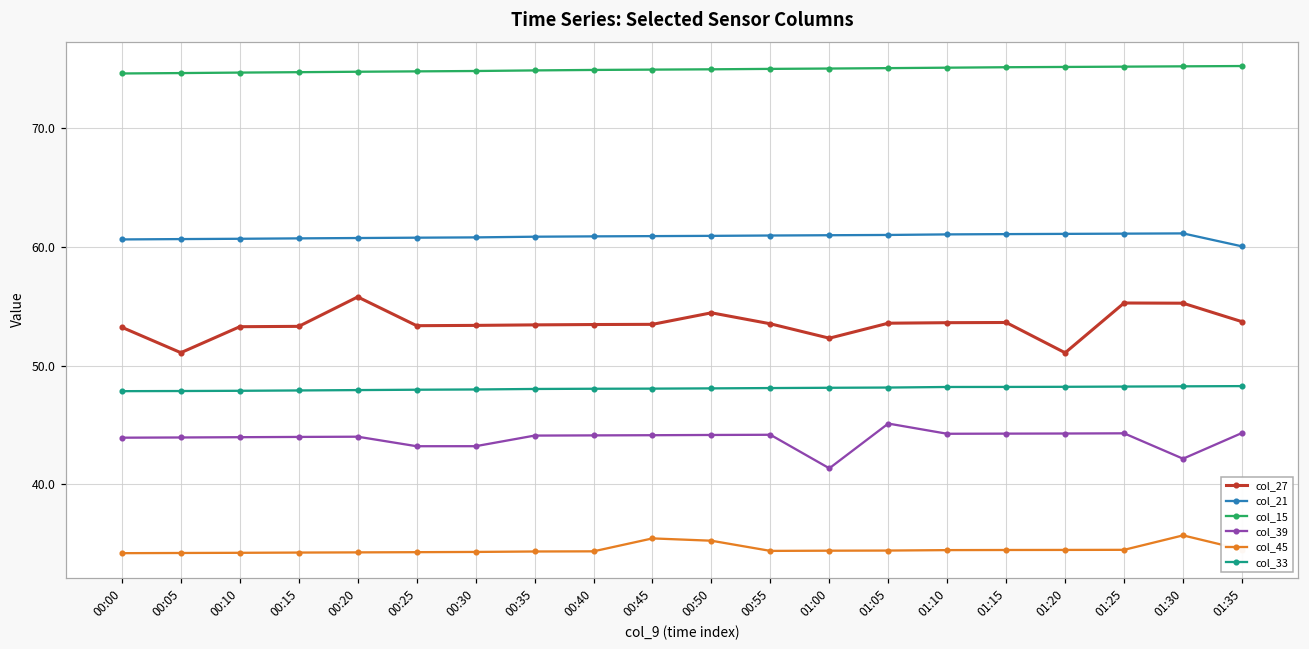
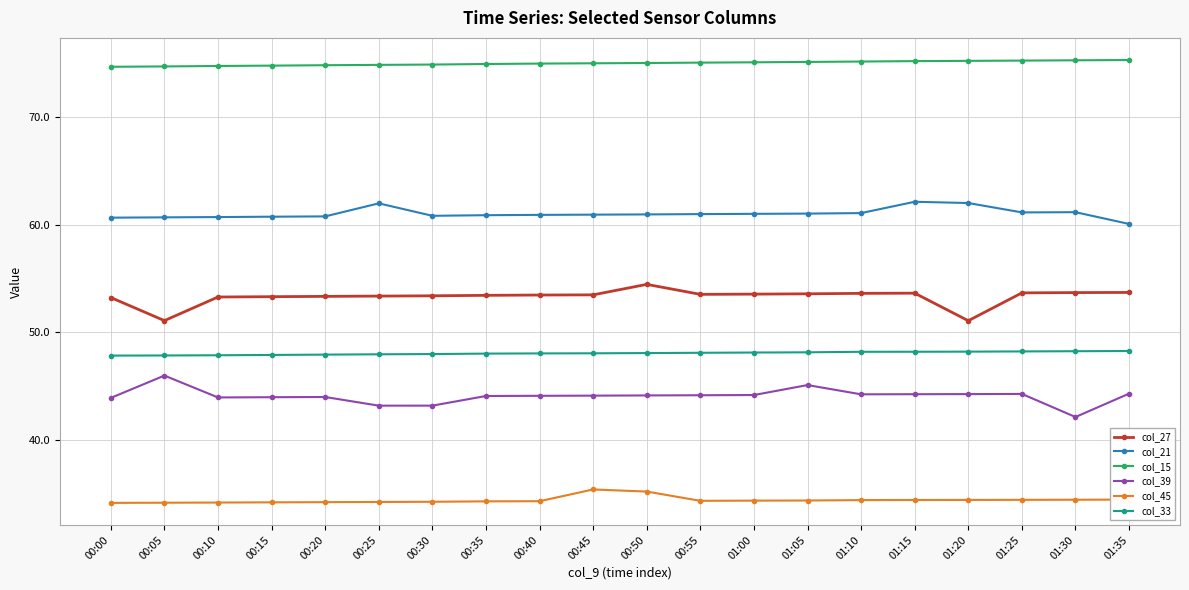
  {
    "col_27": {
      "00:00": 53.2,
      "00:05": 51.1,
      "00:10": 53.3,
      "00:15": 53.3,
-     "00:20": 55.8,
+     "00:20": 53.3,
      "00:25": 53.4,
      "00:30": 53.4,
      "00:35": 53.4,
      "00:40": 53.5,
      "00:45": 53.5,
      "00:50": 54.5,
      "00:55": 53.5,
-     "01:00": 52.3,
+     "01:00": 53.5,
      "01:05": 53.6,
      "01:10": 53.6,
      "01:15": 53.6,
      "01:20": 51.1,
-     "01:25": 55.3,
-     "01:30": 55.3,
+     "01:25": 53.7,
+     "01:30": 53.7,
      "01:35": 53.7
    },
    "col_21": {
      "00:00": 60.6,
      "00:05": 60.7,
      "00:10": 60.7,
      "00:15": 60.7,
      "00:20": 60.8,
-     "00:25": 60.8,
+     "00:25": 62.0,
      "00:30": 60.8,
      "00:35": 60.9,
      "00:40": 60.9,
      "00:45": 60.9,
      "00:50": 60.9,
      "00:55": 61.0,
      "01:00": 61.0,
      "01:05": 61.0,
      "01:10": 61.1,
-     "01:15": 61.1,
-     "01:20": 61.1,
+     "01:15": 62.1,
+     "01:20": 62.0,
      "01:25": 61.1,
      "01:30": 61.1,
      "01:35": 60.1
    },
    "col_39": {
      "00:00": 43.9,
-     "00:05": 43.9,
+     "00:05": 46.0,
      "00:10": 44.0,
      "00:15": 44.0,
      "00:20": 44.0,
      "00:25": 43.2,
      "00:30": 43.2,
      "00:35": 44.1,
      "00:40": 44.1,
      "00:45": 44.1,
      "00:50": 44.2,
      "00:55": 44.2,
-     "01:00": 41.4,
+     "01:00": 44.2,
      "01:05": 45.1,
      "01:10": 44.3,
      "01:15": 44.3,
      "01:20": 44.3,
      "01:25": 44.3,
      "01:30": 42.2,
      "01:35": 44.3
    },
    "col_45": {
      "00:00": 34.2,
      "00:05": 34.2,
      "00:10": 34.2,
      "00:15": 34.3,
      "00:20": 34.3,
      "00:25": 34.3,
      "00:30": 34.3,
      "00:35": 34.3,
      "00:40": 34.4,
      "00:45": 35.4,
      "00:50": 35.3,
      "00:55": 34.4,
      "01:00": 34.4,
      "01:05": 34.4,
      "01:10": 34.5,
      "01:15": 34.5,
      "01:20": 34.5,
      "01:25": 34.5,
-     "01:30": 35.7
+     "01:30": 34.5
    }
  }
